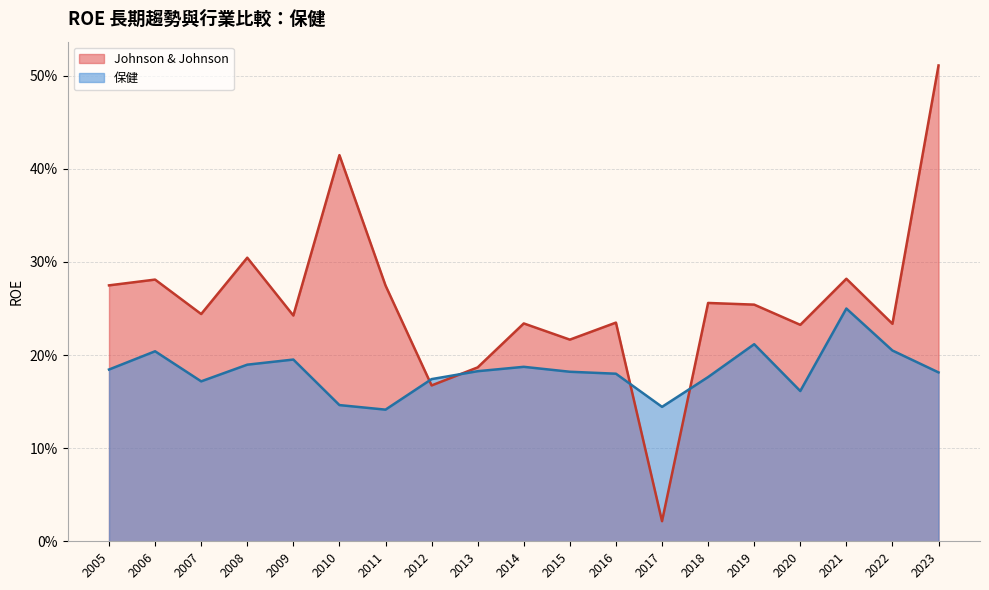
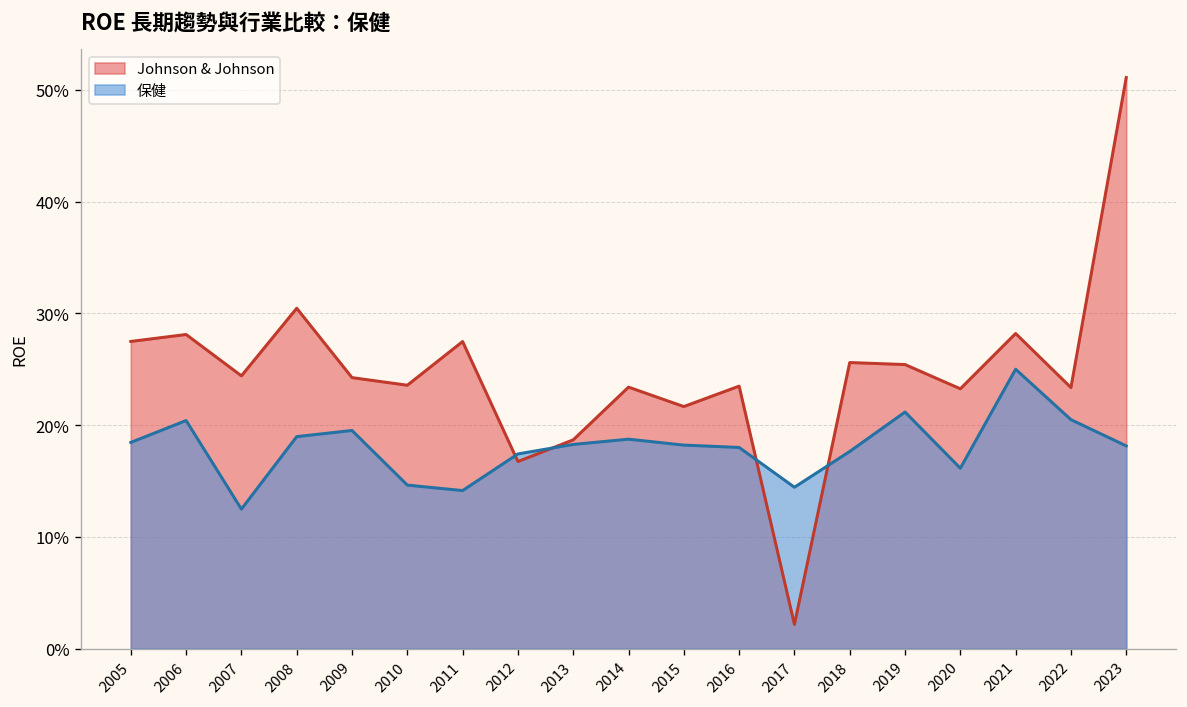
  {
    "Johnson & Johnson": {
      "2005": "27%",
      "2006": "28%",
      "2007": "24%",
      "2008": "30%",
      "2009": "24%",
-     "2010": "41%",
+     "2010": "24%",
      "2011": "27%",
      "2012": "17%",
      "2013": "19%",
      "2014": "23%",
      "2015": "22%",
      "2016": "23%",
      "2017": "2%",
      "2018": "26%",
      "2019": "25%",
      "2020": "23%",
      "2021": "28%",
      "2022": "23%",
      "2023": "51%"
    },
    "保健": {
      "2005": "18%",
      "2006": "20%",
-     "2007": "17%",
+     "2007": "12%",
      "2008": "19%",
      "2009": "20%",
      "2010": "15%",
      "2011": "14%",
      "2012": "17%",
      "2013": "18%",
      "2014": "19%",
      "2015": "18%",
      "2016": "18%",
      "2017": "14%",
      "2018": "18%",
      "2019": "21%",
      "2020": "16%",
      "2021": "25%",
      "2022": "20%",
      "2023": "18%"
    }
  }
